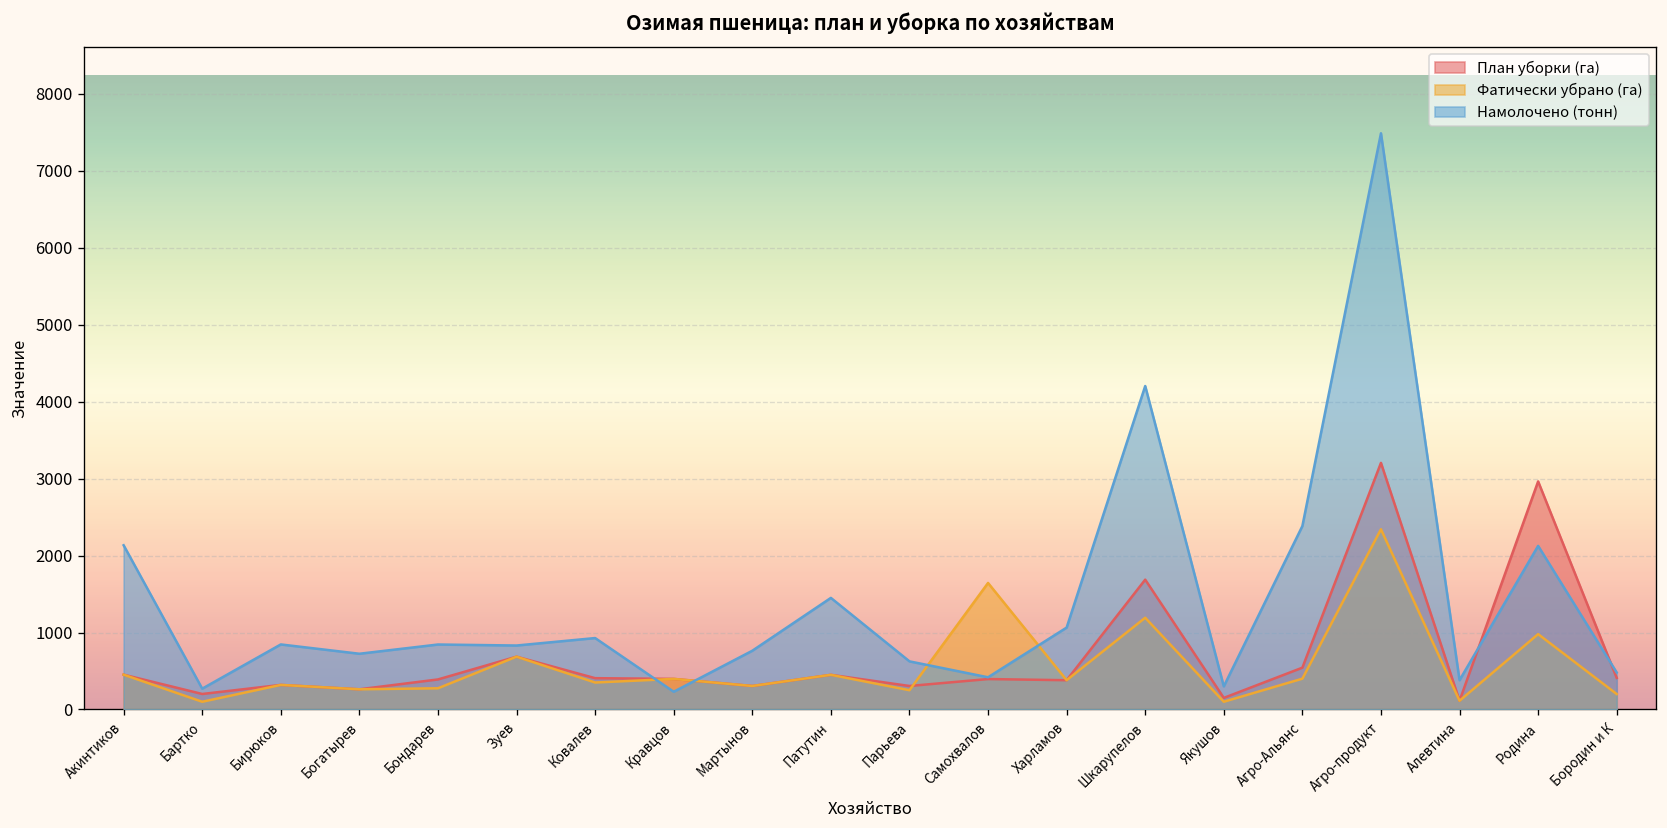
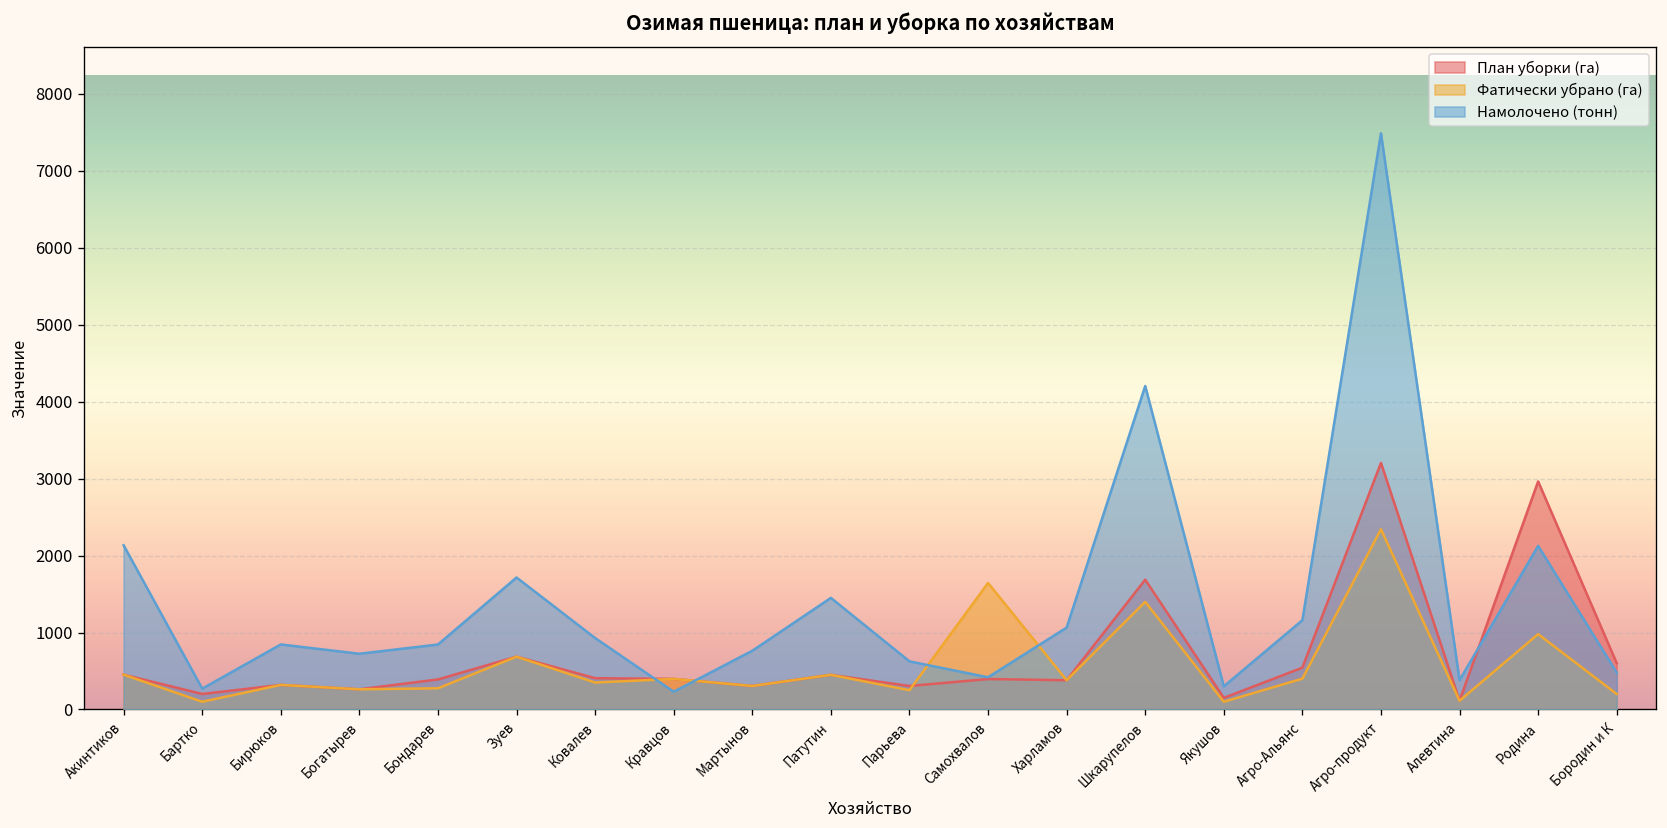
  {
    "План уборки (га)": {
      "Бартко": 200,
      "Бондарев": 400,
      "Ковалев": 400,
      "Парьева": 300,
      "Шкарупелов": 1700,
      "Якушов": 200,
      "Агро-Альянс": 500,
      "Агро-продукт": 3200,
      "Родина": 3000,
-     "Бородин и К": 400
+     "Бородин и К": 600
    },
    "Фатически убрано (га)": {
      "Бартко": 100,
      "Бондарев": 300,
      "Ковалев": 400,
      "Парьева": 300,
      "Самохвалов": 1600,
-     "Шкарупелов": 1200,
+     "Шкарупелов": 1400,
      "Якушов": 100,
      "Агро-Альянс": 400,
      "Агро-продукт": 2300,
      "Родина": 1000,
      "Бородин и К": 200
    },
    "Намолочено (тонн)": {
      "Акинтиков": 2100,
      "Бартко": 300,
      "Бирюков": 800,
      "Богатырев": 700,
      "Бондарев": 800,
-     "Зуев": 800,
+     "Зуев": 1700,
      "Ковалев": 900,
      "Кравцов": 200,
      "Мартынов": 800,
      "Патутин": 1500,
      "Парьева": 600,
      "Харламов": 1100,
      "Шкарупелов": 4200,
      "Якушов": 300,
-     "Агро-Альянс": 2400,
+     "Агро-Альянс": 1200,
      "Агро-продукт": 7500,
      "Алевтина": 400,
      "Родина": 2100,
      "Бородин и К": 500
    }
  }
